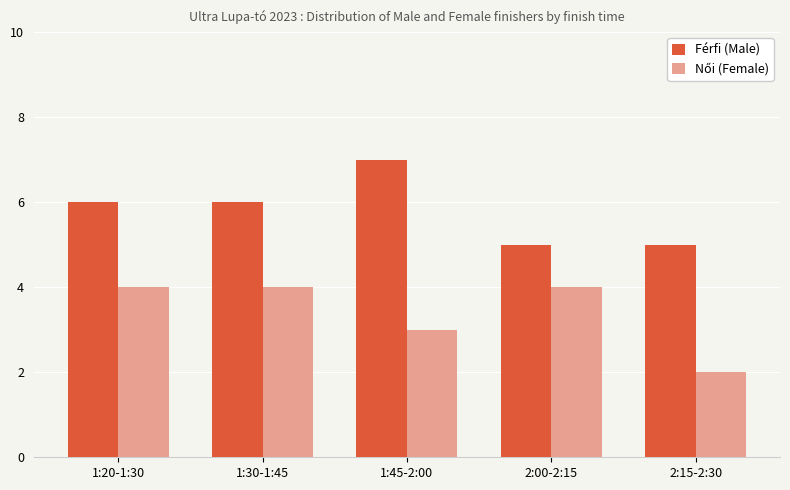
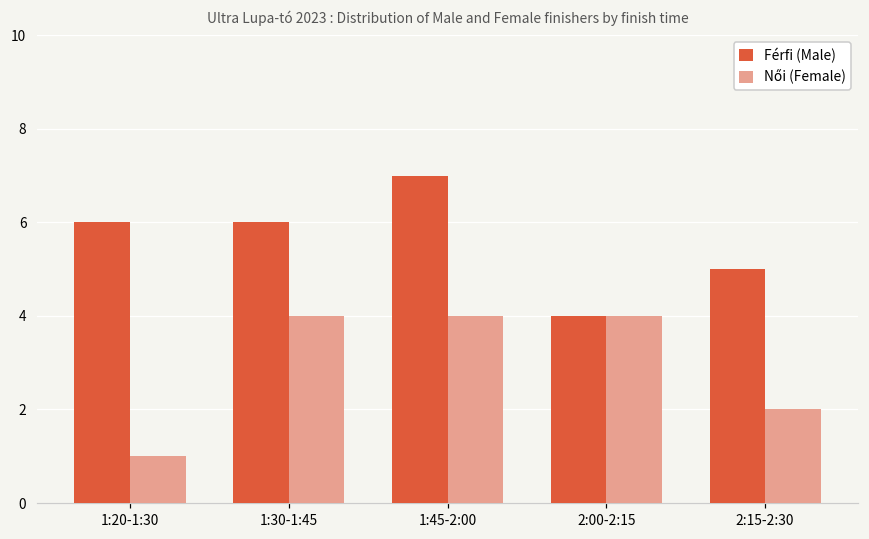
  {
    "Férfi (Male)": {
      "1:20-1:30": 6,
      "1:30-1:45": 6,
      "1:45-2:00": 7,
-     "2:00-2:15": 5,
+     "2:00-2:15": 4,
      "2:15-2:30": 5
    },
    "Női (Female)": {
-     "1:20-1:30": 4,
+     "1:20-1:30": 1,
      "1:30-1:45": 4,
-     "1:45-2:00": 3,
+     "1:45-2:00": 4,
      "2:00-2:15": 4,
      "2:15-2:30": 2
    }
  }
